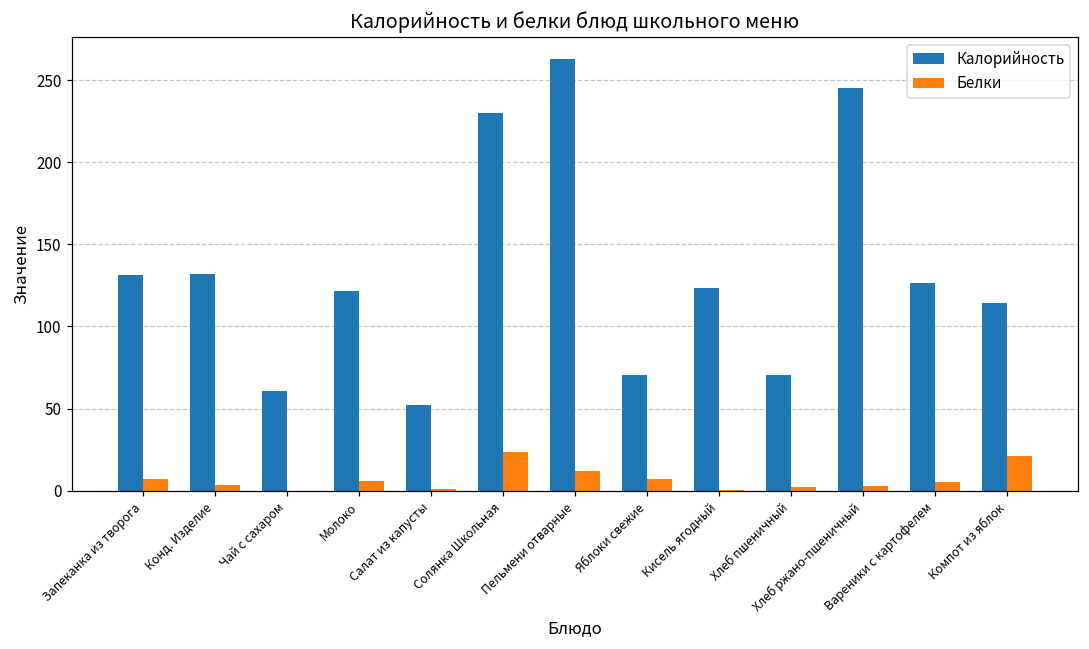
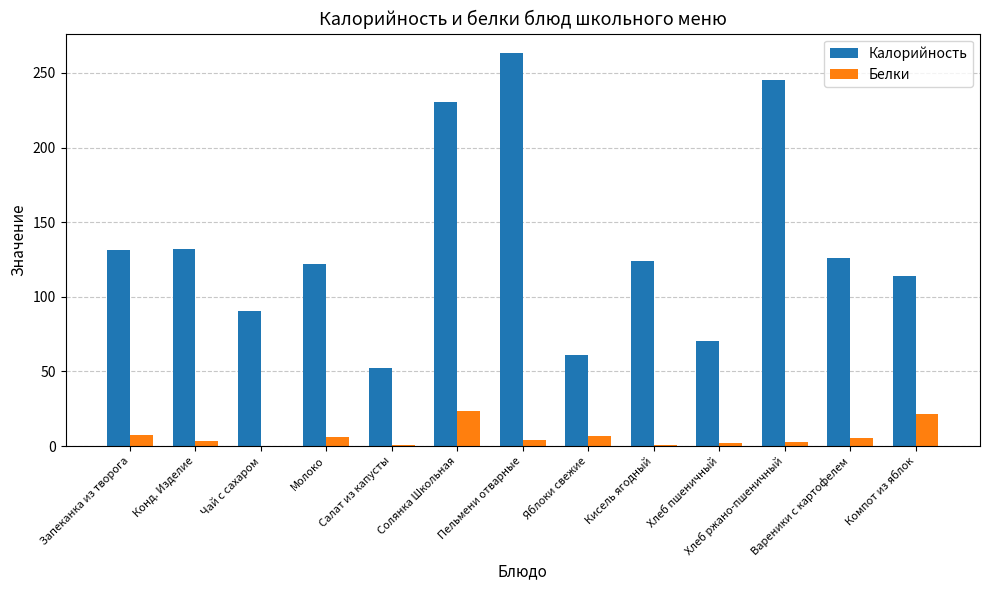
  {
    "Калорийность": {
      "Запеканка из творога": 131,
      "Конд. Изделие": 132,
-     "Чай с сахаром": 60,
+     "Чай с сахаром": 91,
      "Молоко": 122,
      "Салат из капусты": 52,
      "Солянка Школьная": 230,
      "Пельмени отварные": 263,
-     "Яблоки свежие": 71,
+     "Яблоки свежие": 61,
      "Кисель ягодный": 124,
      "Хлеб пшеничный": 71,
      "Хлеб ржано-пшеничный": 245,
      "Вареники с картофелем": 126,
      "Компот из яблок": 114
    },
    "Белки": {
      "Запеканка из творога": 7,
      "Конд. Изделие": 3,
      "Молоко": 6,
      "Солянка Школьная": 24,
-     "Пельмени отварные": 12,
+     "Пельмени отварные": 4,
      "Яблоки свежие": 7,
      "Хлеб пшеничный": 2,
      "Хлеб ржано-пшеничный": 3,
      "Вареники с картофелем": 5,
      "Компот из яблок": 21
    }
  }
